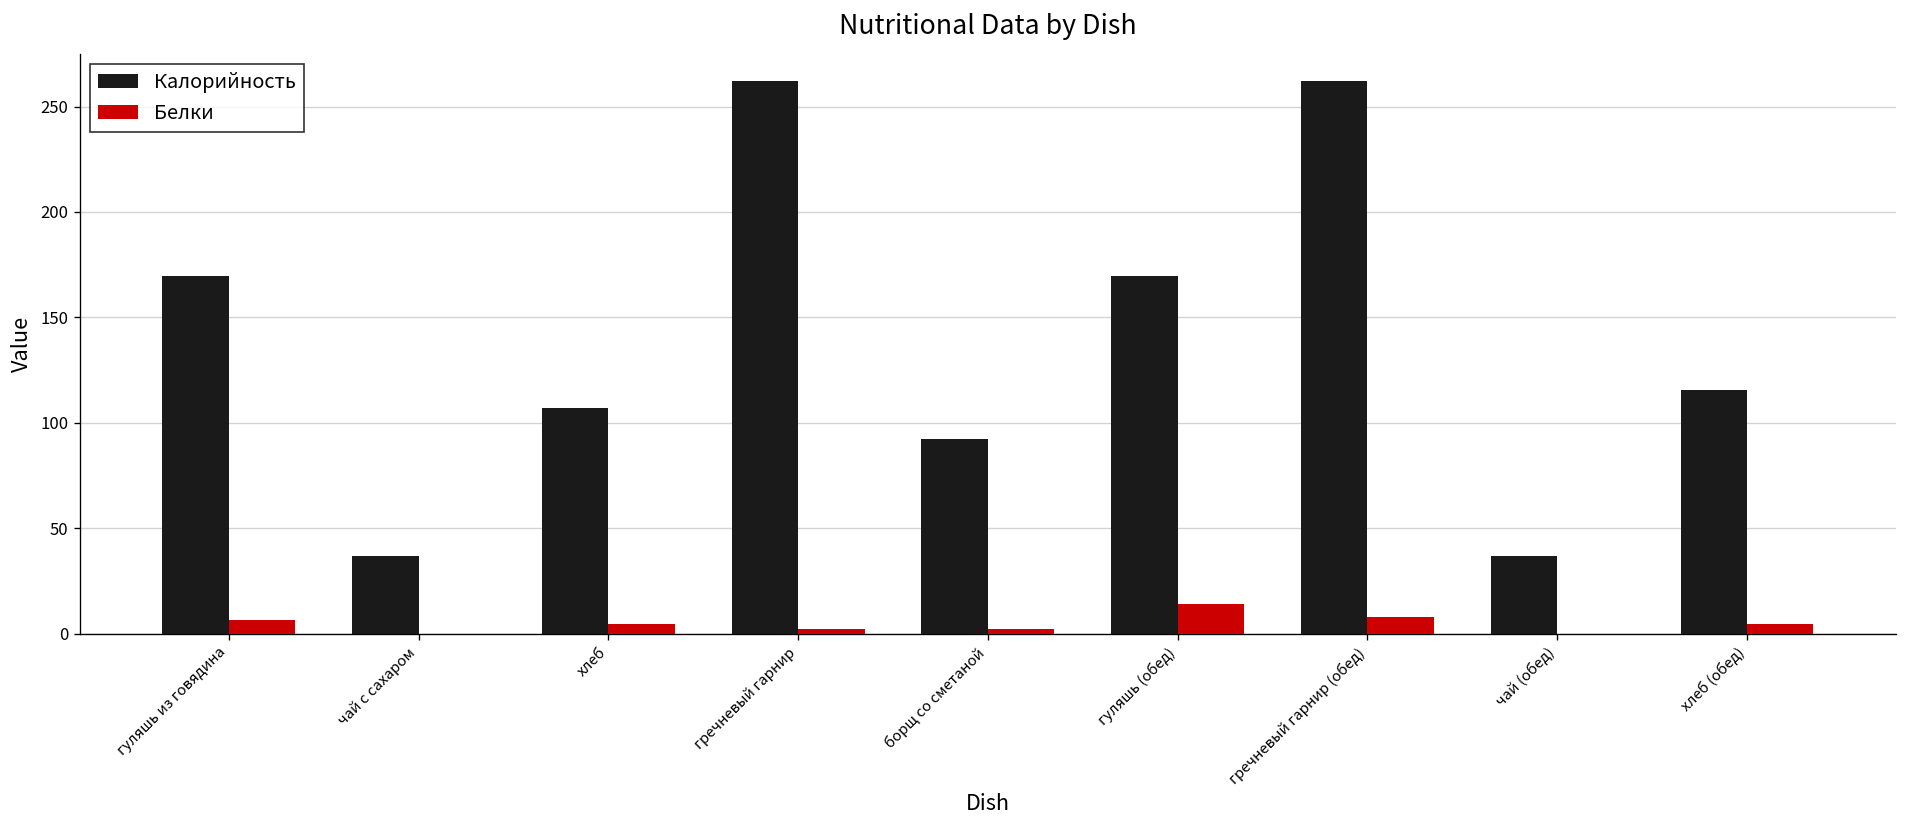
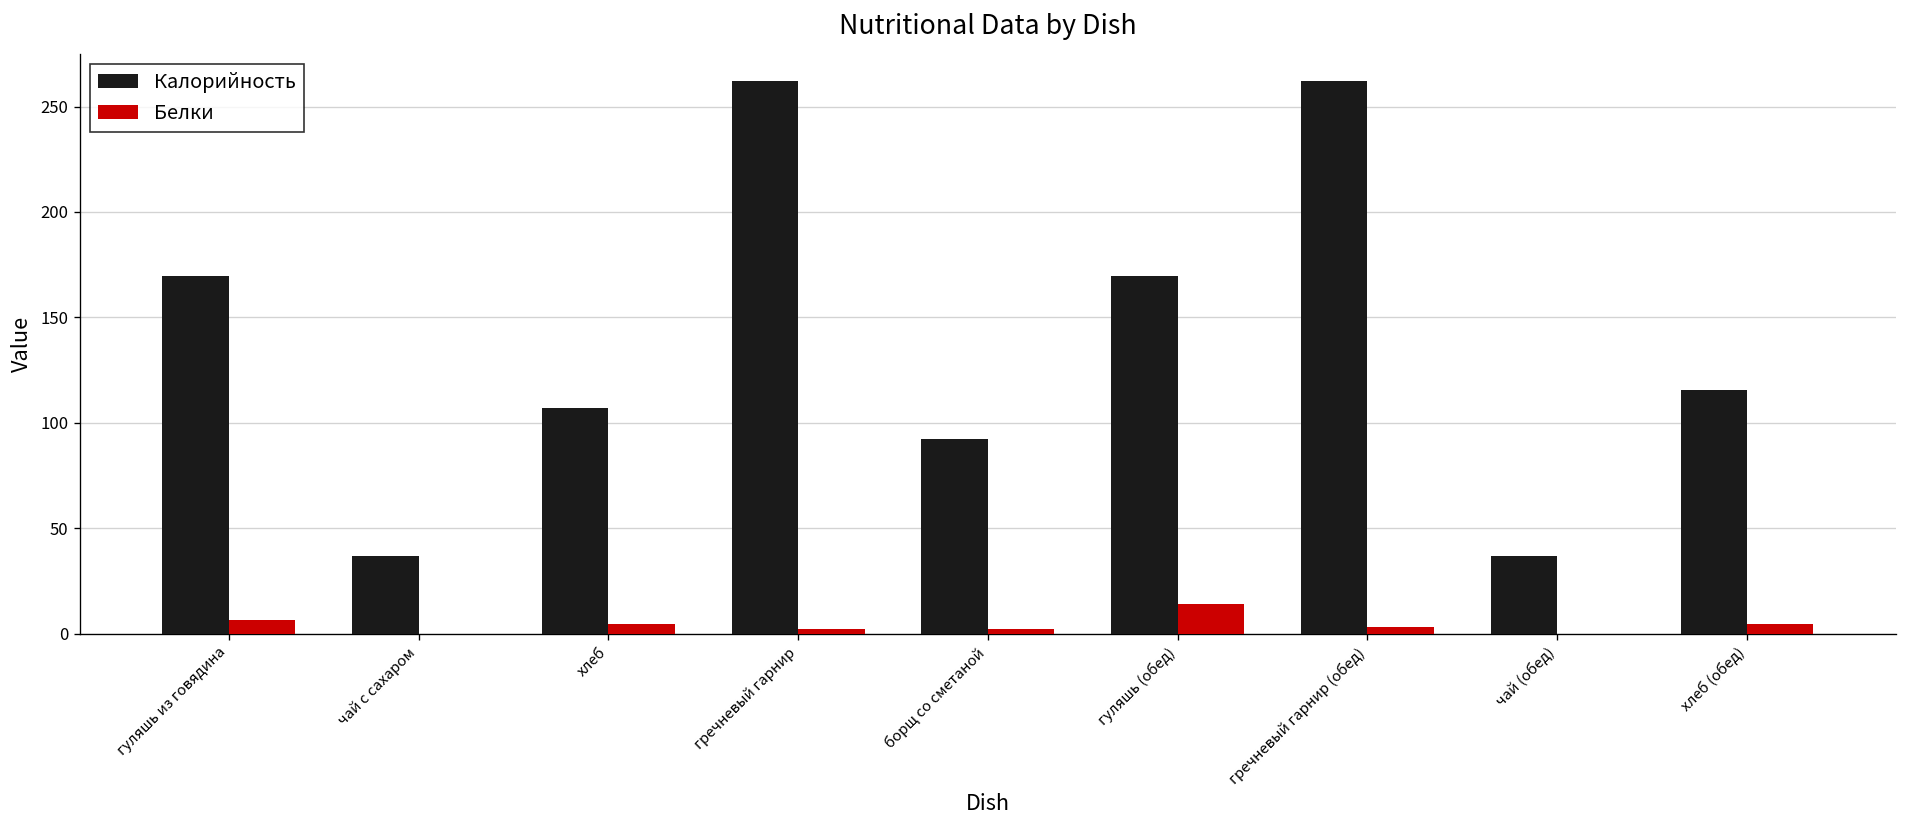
  {
    "Калорийность": {
      "гуляшь из говядина": 170,
      "чай с сахаром": 37,
      "хлеб": 107,
      "гречневый гарнир": 262,
      "борщ со сметаной": 92,
      "гуляшь (обед)": 170,
      "гречневый гарнир (обед)": 262,
      "чай (обед)": 37,
      "хлеб (обед)": 116
    },
    "Белки": {
      "гуляшь из говядина": 7,
      "чай с сахаром": 0,
      "хлеб": 5,
      "гречневый гарнир": 2,
      "борщ со сметаной": 2,
      "гуляшь (обед)": 14,
-     "гречневый гарнир (обед)": 8,
+     "гречневый гарнир (обед)": 3,
      "чай (обед)": 0,
      "хлеб (обед)": 5
    }
  }
